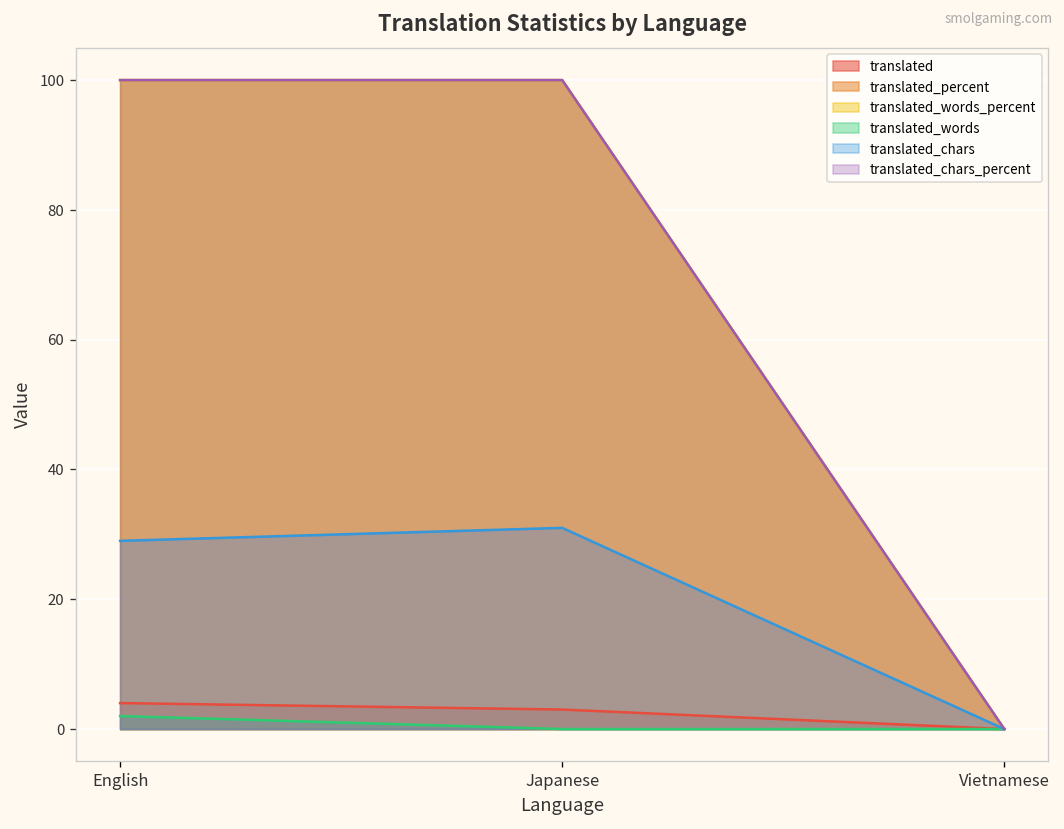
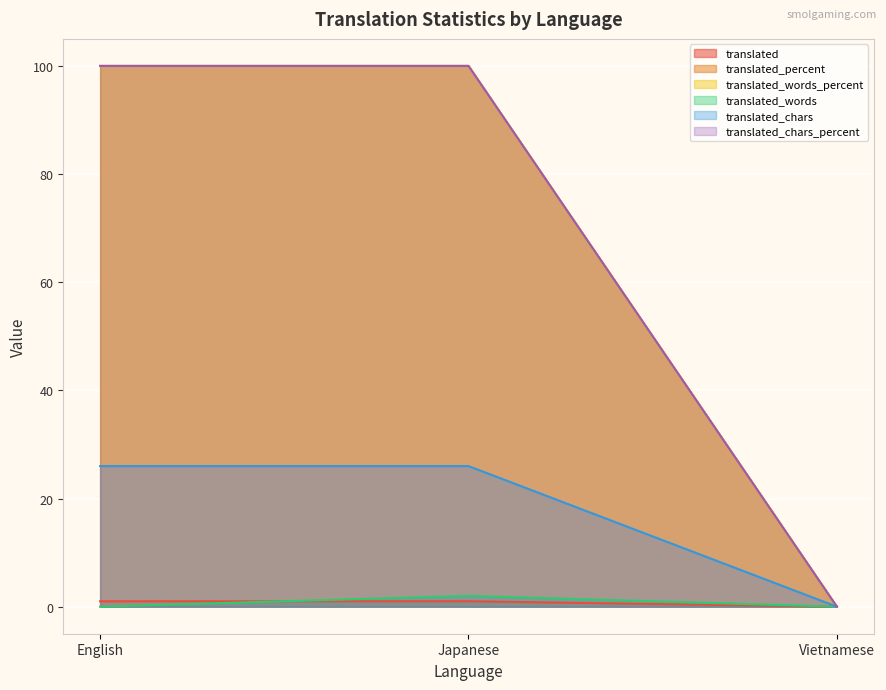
  {
    "translated": {
-     "English": 4,
-     "Japanese": 3
+     "English": 1,
+     "Japanese": 1
    },
    "translated_chars_percent": {
      "English": 100,
      "Japanese": 100
    },
    "translated_words": {
-     "English": 2,
-     "Japanese": 0
+     "English": 0,
+     "Japanese": 2
    },
    "translated_chars": {
-     "English": 29,
-     "Japanese": 31
+     "English": 26,
+     "Japanese": 26
    }
  }
